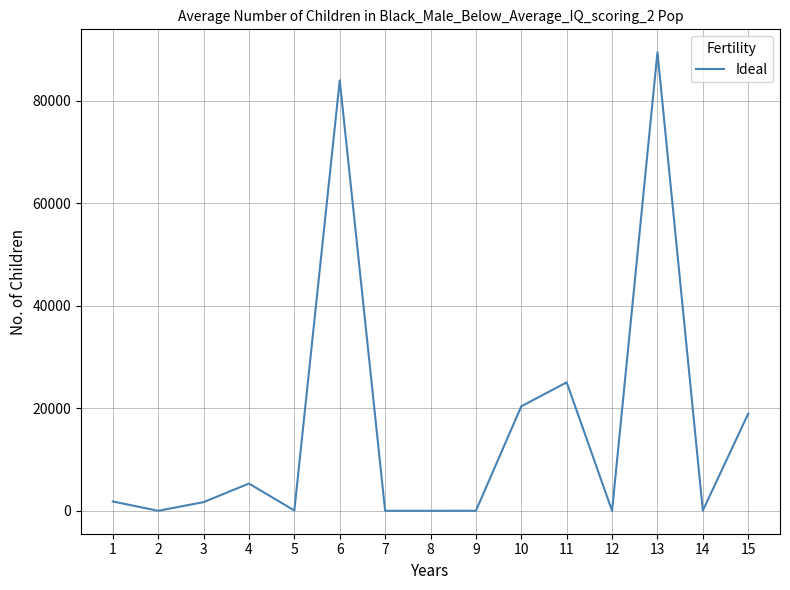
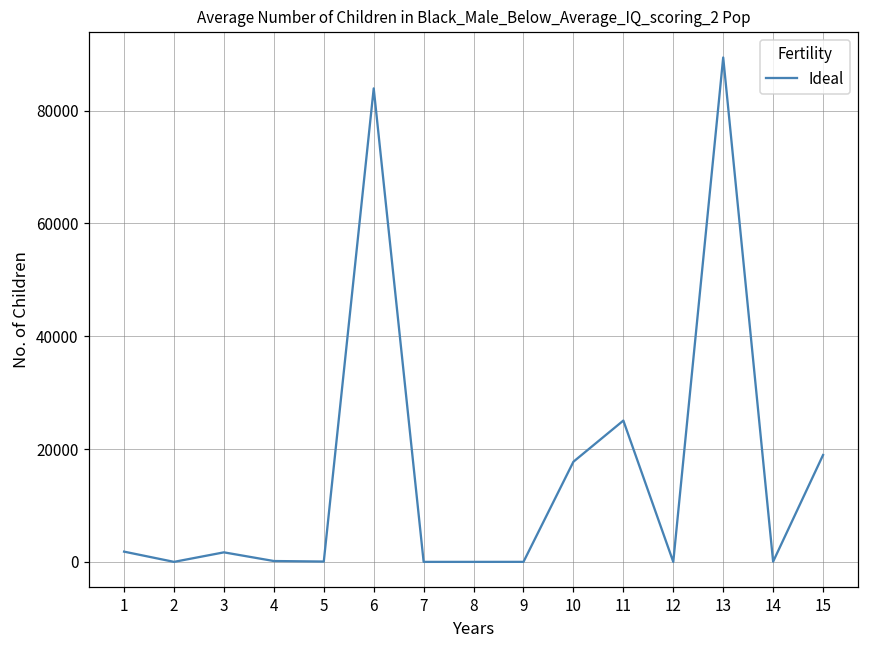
  {
    "1": 2000,
    "2": 0,
    "3": 2000,
-   "4": 5000,
+   "4": 0,
    "5": 0,
    "6": 84000,
    "7": 0,
    "8": 0,
    "9": 0,
-   "10": 20000,
+   "10": 18000,
    "11": 25000,
    "12": 0,
    "13": 89000,
    "14": 0,
    "15": 19000
  }
